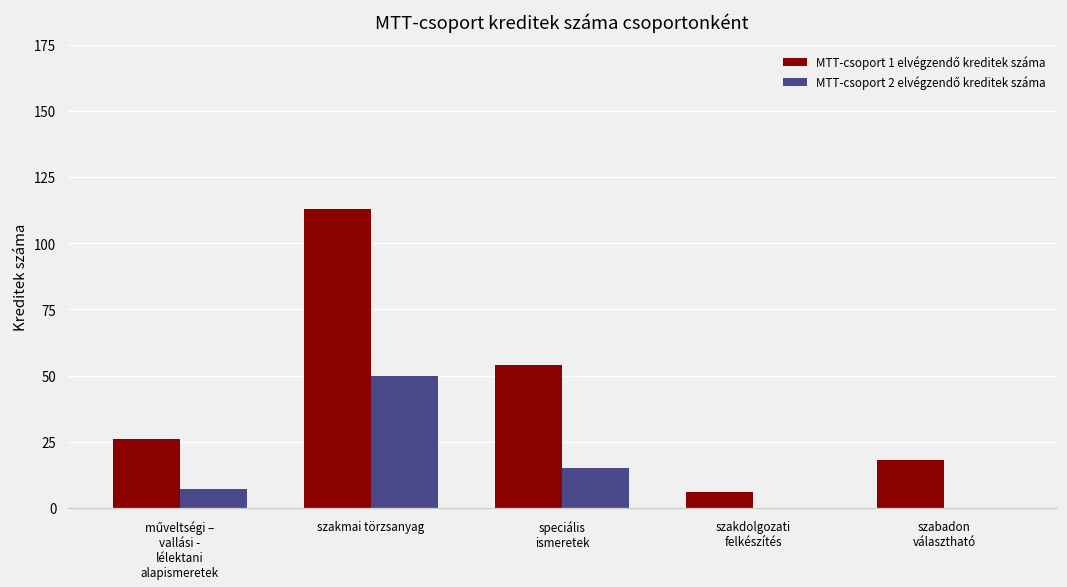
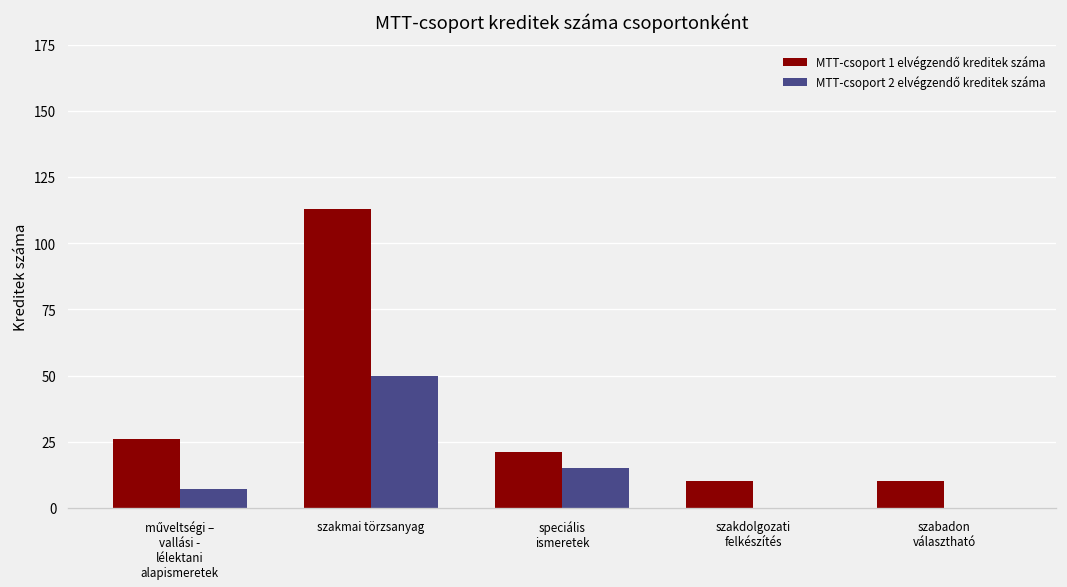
  {
    "MTT-csoport 1 elvégzendő kreditek száma": {
      "műveltségi – vallási - lélektani alapismeretek": 26,
      "szakmai törzsanyag": 113,
-     "speciális ismeretek": 54,
-     "szakdolgozati felkészítés": 6,
-     "szabadon választható": 18
+     "speciális ismeretek": 21,
+     "szakdolgozati felkészítés": 10,
+     "szabadon választható": 10
    },
    "MTT-csoport 2 elvégzendő kreditek száma": {
      "műveltségi – vallási - lélektani alapismeretek": 7,
      "szakmai törzsanyag": 50,
      "speciális ismeretek": 15,
      "szakdolgozati felkészítés": 0,
      "szabadon választható": 0
    }
  }
